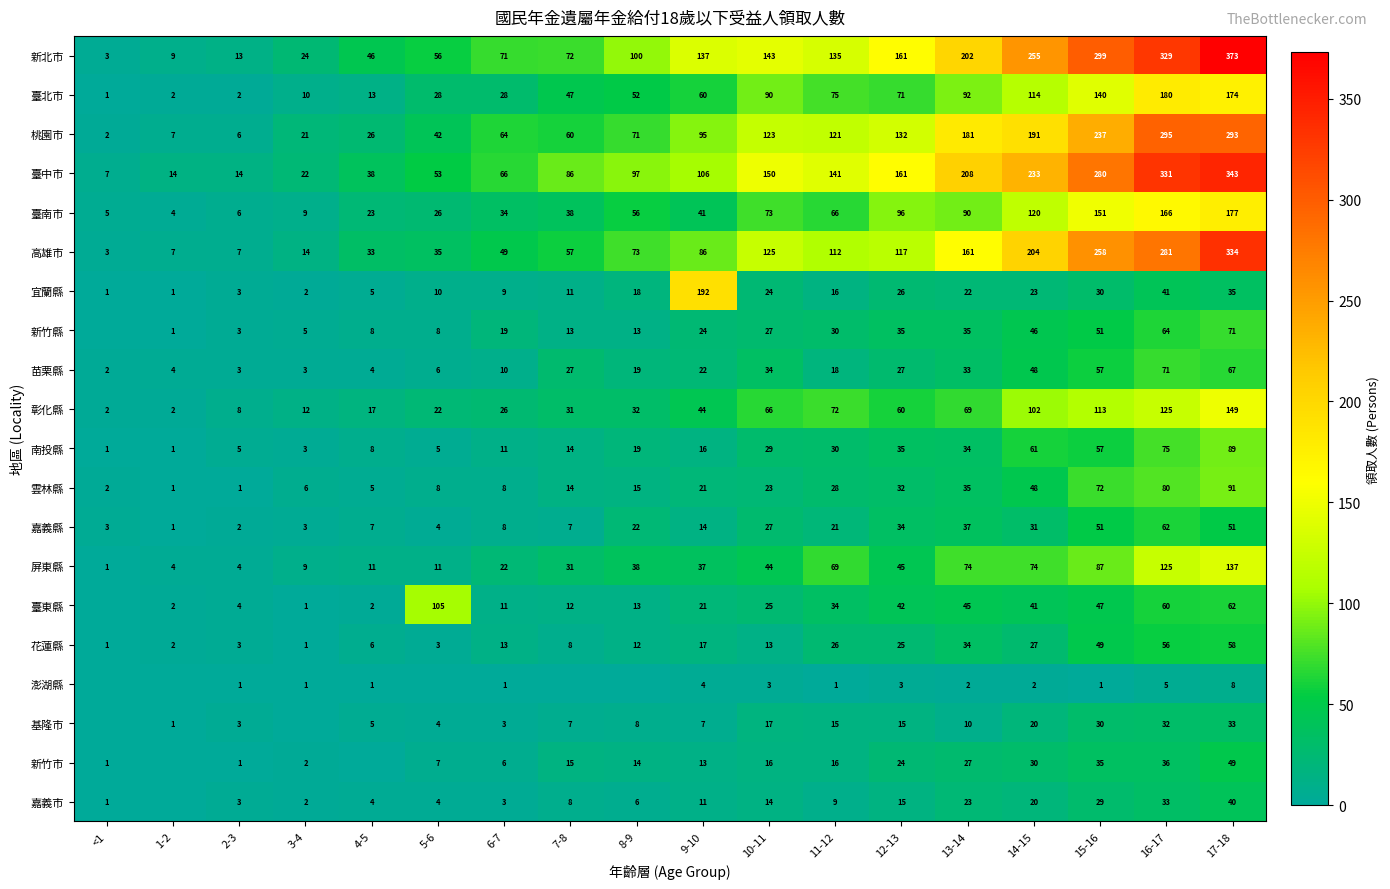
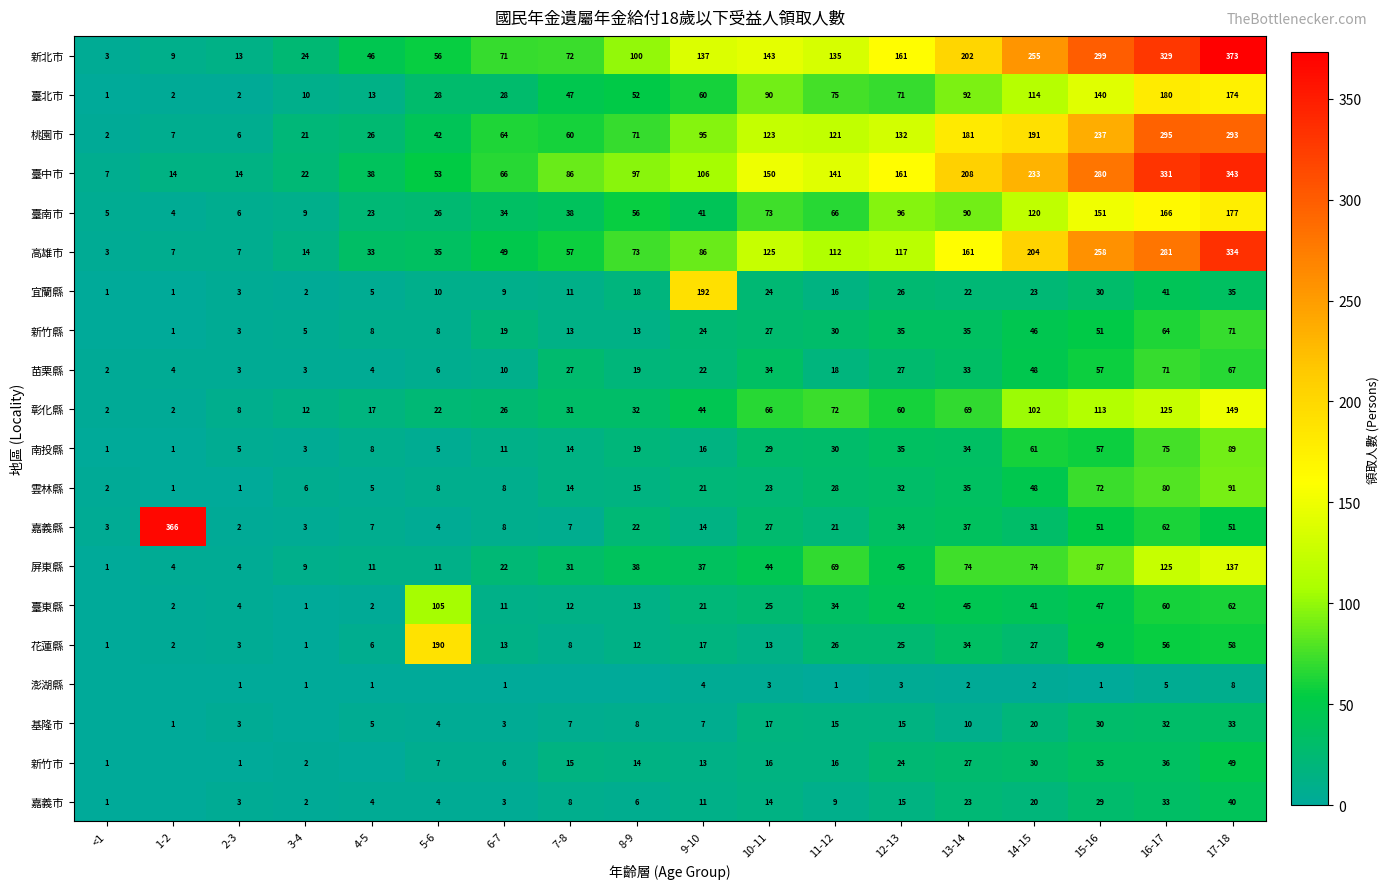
  {
    "嘉義縣": {
      "<1": 3,
-     "1-2": 1,
+     "1-2": 366,
      "2-3": 2,
      "3-4": 3,
      "4-5": 7,
      "5-6": 4,
      "6-7": 8,
      "7-8": 7,
      "8-9": 22,
      "9-10": 14,
      "10-11": 27,
      "11-12": 21,
      "12-13": 34,
      "13-14": 37,
      "14-15": 31,
      "15-16": 51,
      "16-17": 62,
      "17-18": 51
    },
    "花蓮縣": {
      "<1": 1,
      "1-2": 2,
      "2-3": 3,
      "3-4": 1,
      "4-5": 6,
-     "5-6": 3,
+     "5-6": 190,
      "6-7": 13,
      "7-8": 8,
      "8-9": 12,
      "9-10": 17,
      "10-11": 13,
      "11-12": 26,
      "12-13": 25,
      "13-14": 34,
      "14-15": 27,
      "15-16": 49,
      "16-17": 56,
      "17-18": 58
    }
  }
